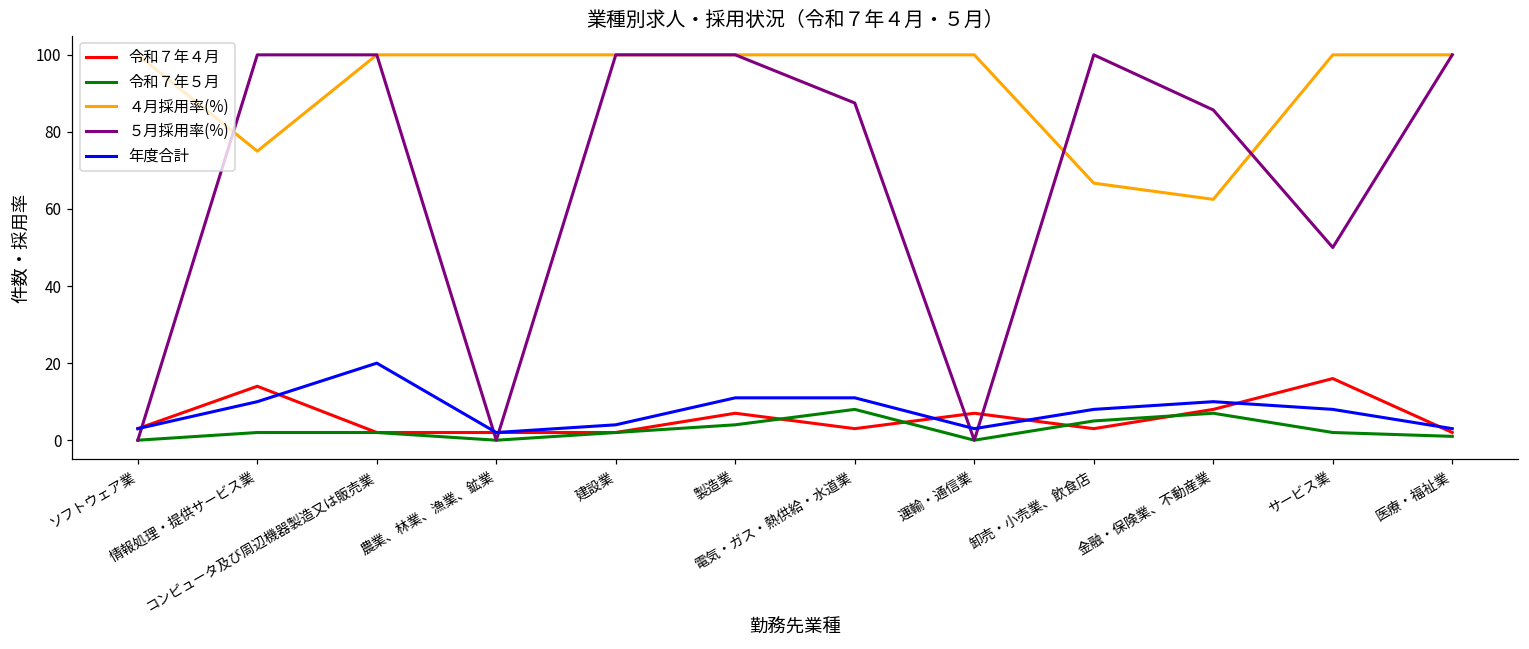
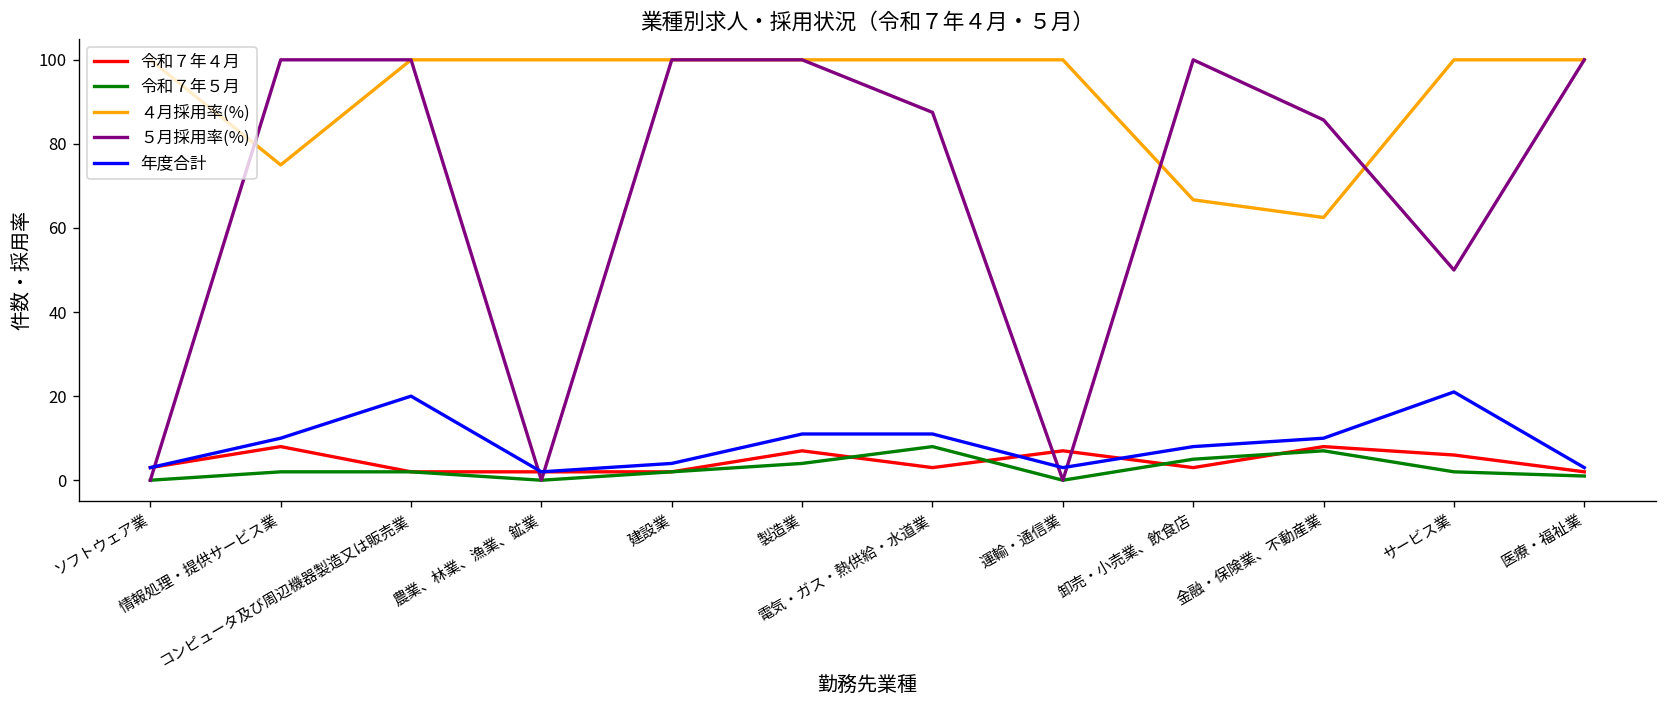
  {
    "令和７年４月": {
-     "情報処理・提供サービス業": 14,
+     "情報処理・提供サービス業": 8,
      "製造業": 7,
      "電気・ガス・熱供給・水道業": 3,
      "運輸・通信業": 7,
      "卸売・小売業、飲食店": 3,
      "金融・保険業、不動産業": 8,
-     "サービス業": 16,
+     "サービス業": 6,
      "医療・福祉業": 2
    },
    "令和７年５月": {
      "情報処理・提供サービス業": 2,
      "製造業": 4,
      "電気・ガス・熱供給・水道業": 8,
      "卸売・小売業、飲食店": 5,
      "金融・保険業、不動産業": 7,
      "サービス業": 2,
      "医療・福祉業": 1
    },
    "４月採用率(%)": {
      "情報処理・提供サービス業": 75,
      "農業、林業、漁業、鉱業": 100,
      "電気・ガス・熱供給・水道業": 100,
      "運輸・通信業": 100,
      "卸売・小売業、飲食店": 67,
      "金融・保険業、不動産業": 63,
      "サービス業": 100
    },
    "５月採用率(%)": {
      "情報処理・提供サービス業": 100,
      "電気・ガス・熱供給・水道業": 88,
      "卸売・小売業、飲食店": 100,
      "金融・保険業、不動産業": 86,
      "サービス業": 50
    },
    "年度合計": {
      "情報処理・提供サービス業": 10,
      "コンピュータ及び周辺機器製造又は販売業": 20,
      "建設業": 4,
      "製造業": 11,
      "電気・ガス・熱供給・水道業": 11,
      "運輸・通信業": 3,
      "卸売・小売業、飲食店": 8,
      "金融・保険業、不動産業": 10,
-     "サービス業": 8,
+     "サービス業": 21,
      "医療・福祉業": 3
    }
  }
